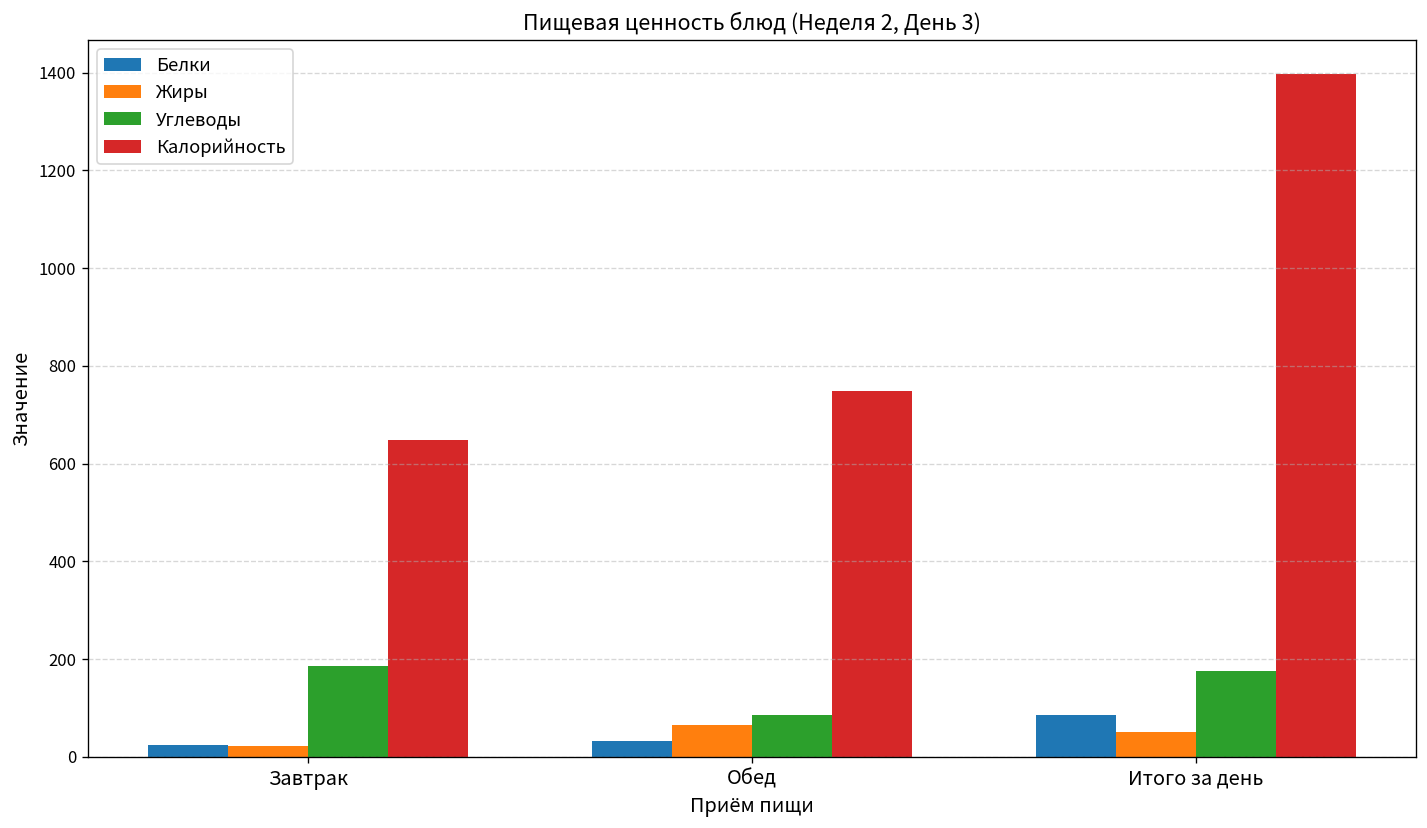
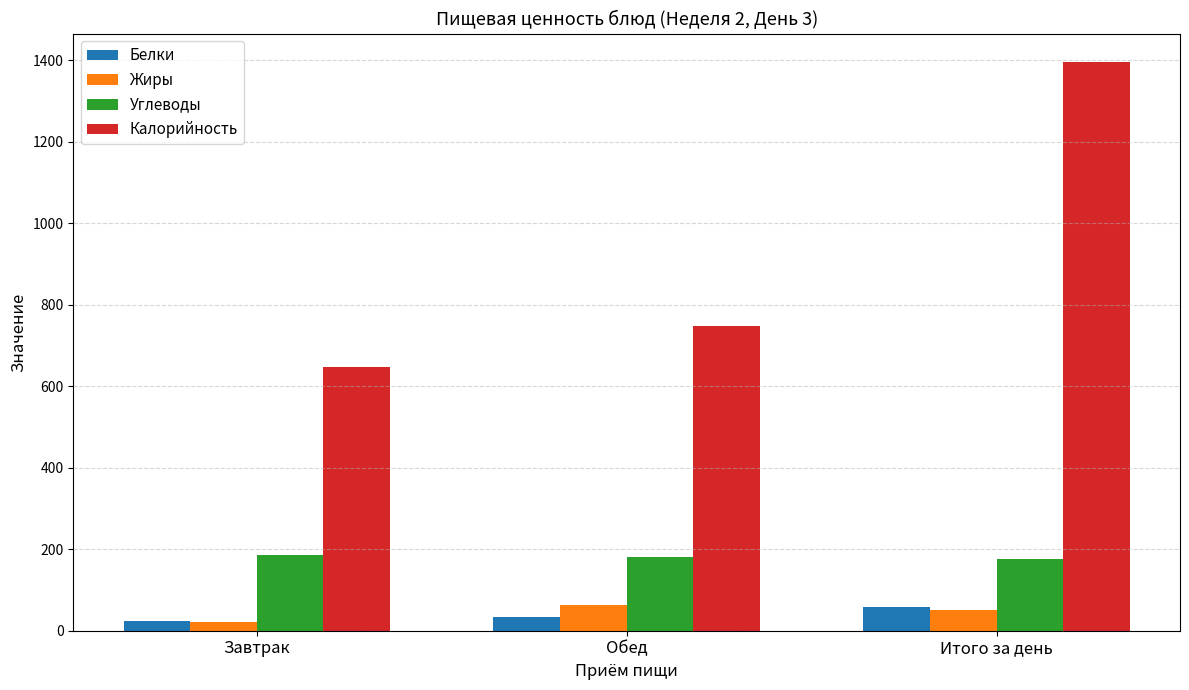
  {
    "Белки": {
      "Завтрак": 20,
      "Обед": 30,
-     "Итого за день": 90
+     "Итого за день": 60
    },
    "Жиры": {
      "Завтрак": 20,
      "Обед": 60,
      "Итого за день": 50
    },
    "Углеводы": {
      "Завтрак": 190,
-     "Обед": 90,
+     "Обед": 180,
      "Итого за день": 180
    },
    "Калорийность": {
      "Завтрак": 650,
      "Обед": 750,
      "Итого за день": 1400
    }
  }
